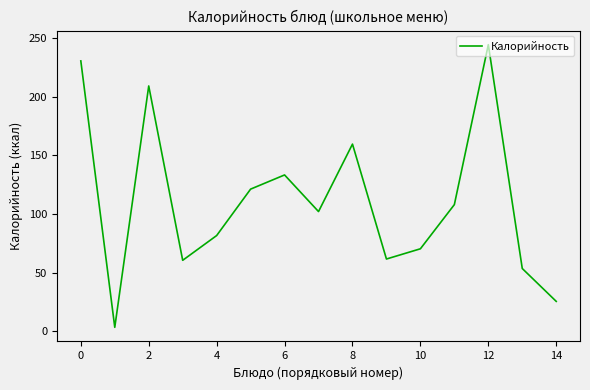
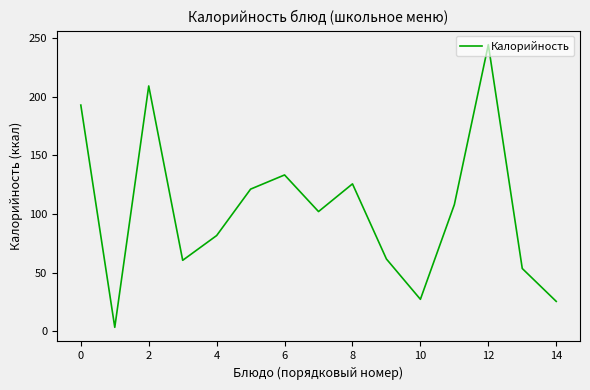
  {
-   "0": 230,
+   "0": 193,
    "2": 209,
    "4": 82,
    "6": 133,
-   "8": 160,
-   "10": 70,
+   "8": 126,
+   "10": 27,
    "14": 26
  }
